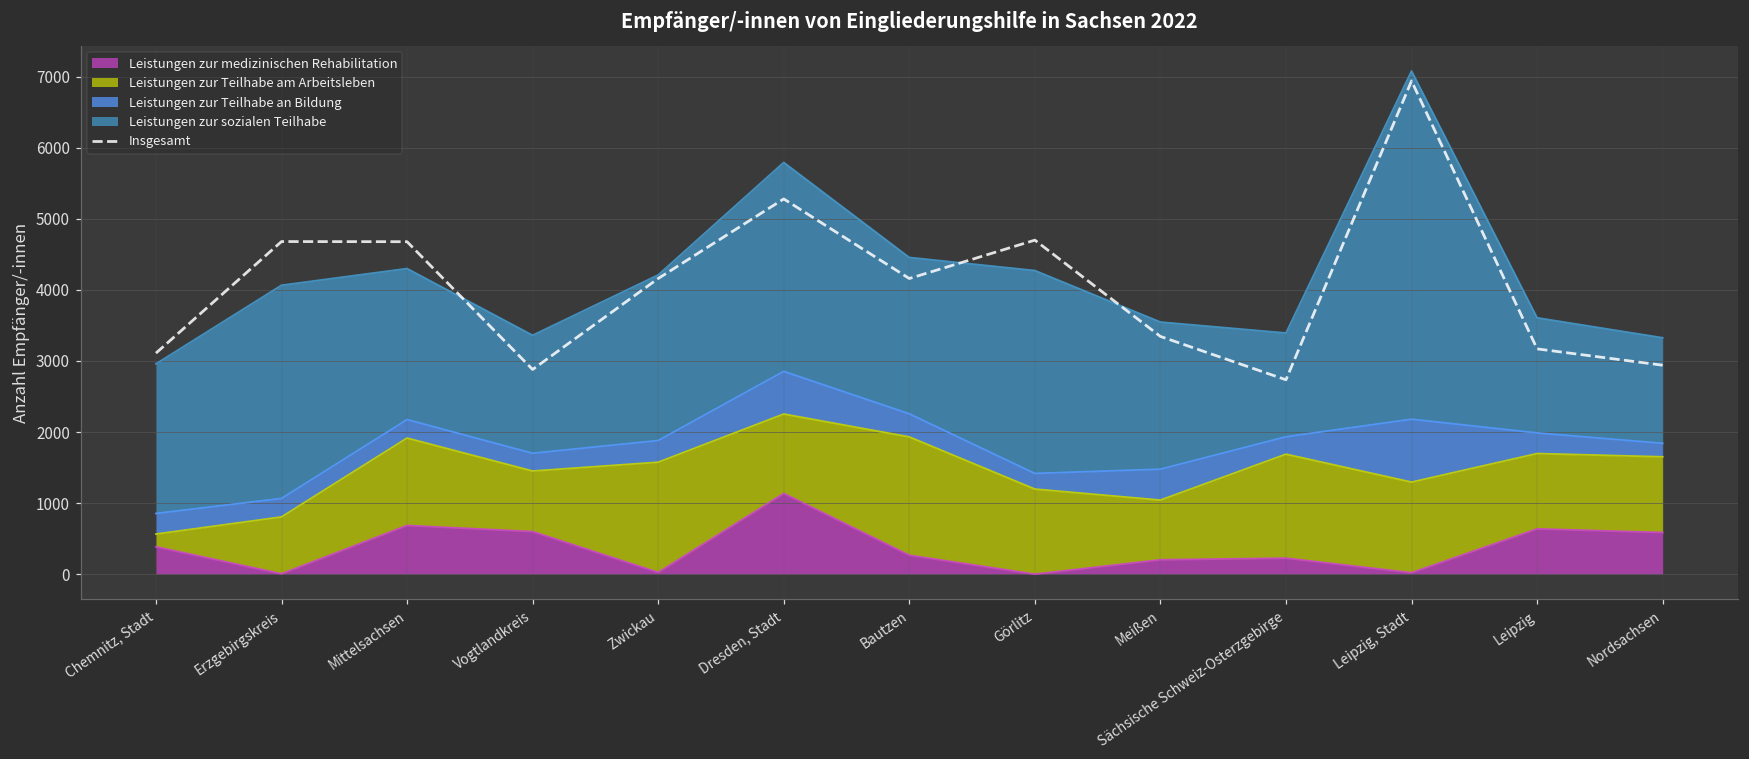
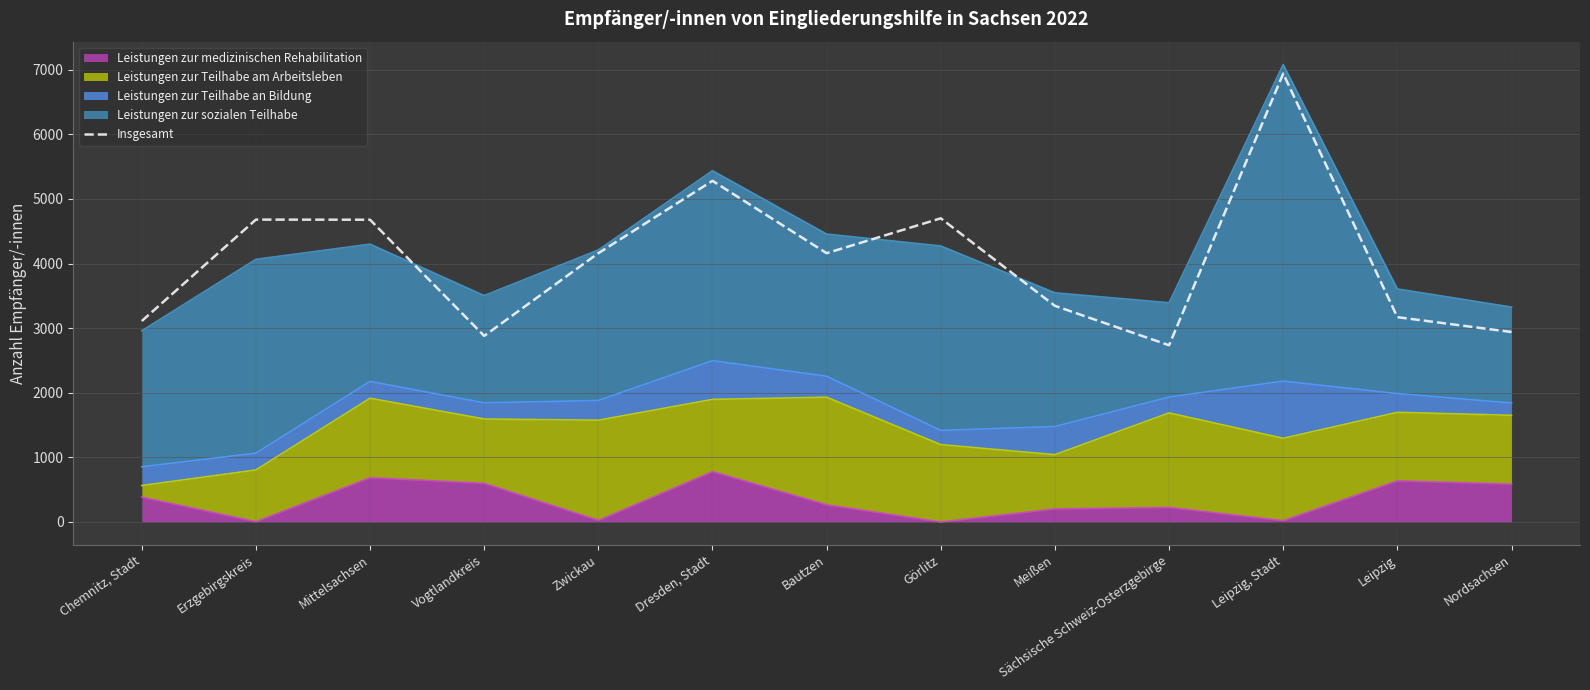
  {
    "Leistungen zur medizinischen Rehabilitation": {
      "Chemnitz, Stadt": 400,
      "Erzgebirgskreis": 0,
      "Mittelsachsen": 700,
      "Vogtlandkreis": 600,
      "Zwickau": 0,
-     "Dresden, Stadt": 1100,
+     "Dresden, Stadt": 800,
      "Bautzen": 300,
      "Görlitz": 0,
      "Meißen": 200,
      "Sächsische Schweiz-Osterzgebirge": 200,
      "Leipzig, Stadt": 0,
      "Leipzig": 600,
      "Nordsachsen": 600
    },
    "Leistungen zur Teilhabe am Arbeitsleben": {
      "Chemnitz, Stadt": 200,
      "Erzgebirgskreis": 800,
      "Mittelsachsen": 1200,
-     "Vogtlandkreis": 900,
+     "Vogtlandkreis": 1000,
      "Zwickau": 1600,
      "Dresden, Stadt": 1100,
      "Bautzen": 1700,
      "Görlitz": 1200,
      "Meißen": 800,
      "Sächsische Schweiz-Osterzgebirge": 1500,
      "Leipzig, Stadt": 1300,
      "Leipzig": 1100,
      "Nordsachsen": 1100
    },
    "Insgesamt": {
      "Chemnitz, Stadt": 3100,
      "Erzgebirgskreis": 4700,
      "Mittelsachsen": 4700,
      "Vogtlandkreis": 2900,
      "Zwickau": 4200,
      "Dresden, Stadt": 5300,
      "Bautzen": 4200,
      "Görlitz": 4700,
      "Meißen": 3300,
      "Sächsische Schweiz-Osterzgebirge": 2700,
      "Leipzig, Stadt": 6900,
      "Leipzig": 3200,
      "Nordsachsen": 2900
    }
  }
